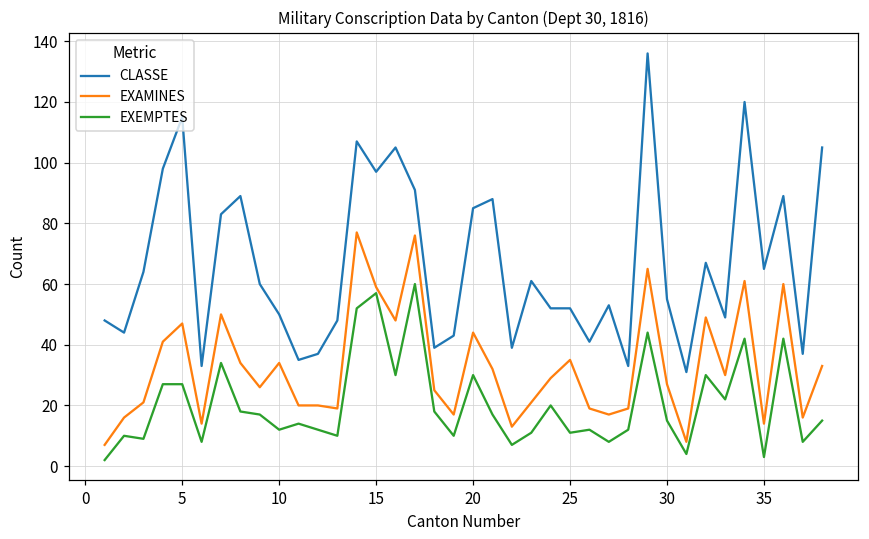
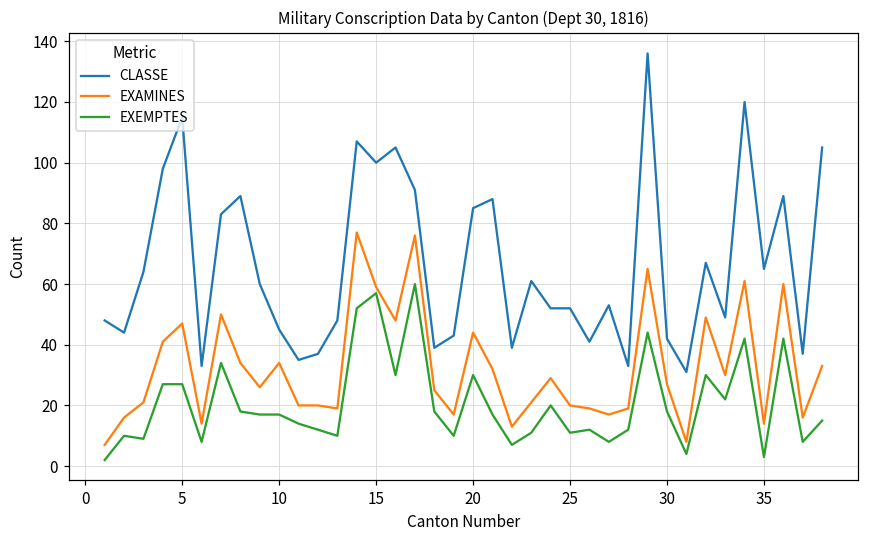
  {
    "CLASSE": {
-     "10": 50,
-     "15": 97,
+     "10": 45,
+     "15": 100,
      "20": 85,
      "25": 52,
-     "30": 55,
+     "30": 42,
      "35": 65
    },
    "EXAMINES": {
      "5": 47,
      "10": 34,
      "15": 59,
      "20": 44,
-     "25": 35,
+     "25": 20,
      "30": 27,
      "35": 14
    },
    "EXEMPTES": {
      "5": 27,
-     "10": 12,
+     "10": 17,
      "15": 57,
      "20": 30,
      "25": 11,
-     "30": 15,
+     "30": 18,
      "35": 3
    }
  }
